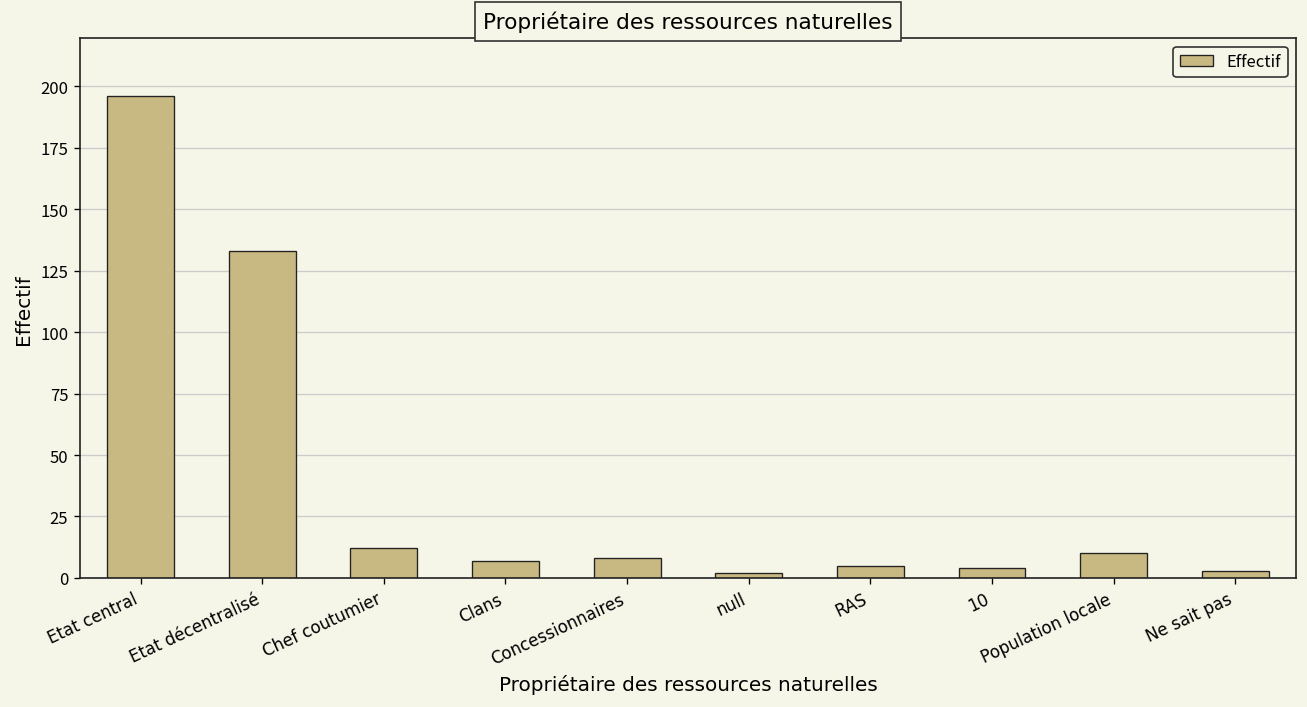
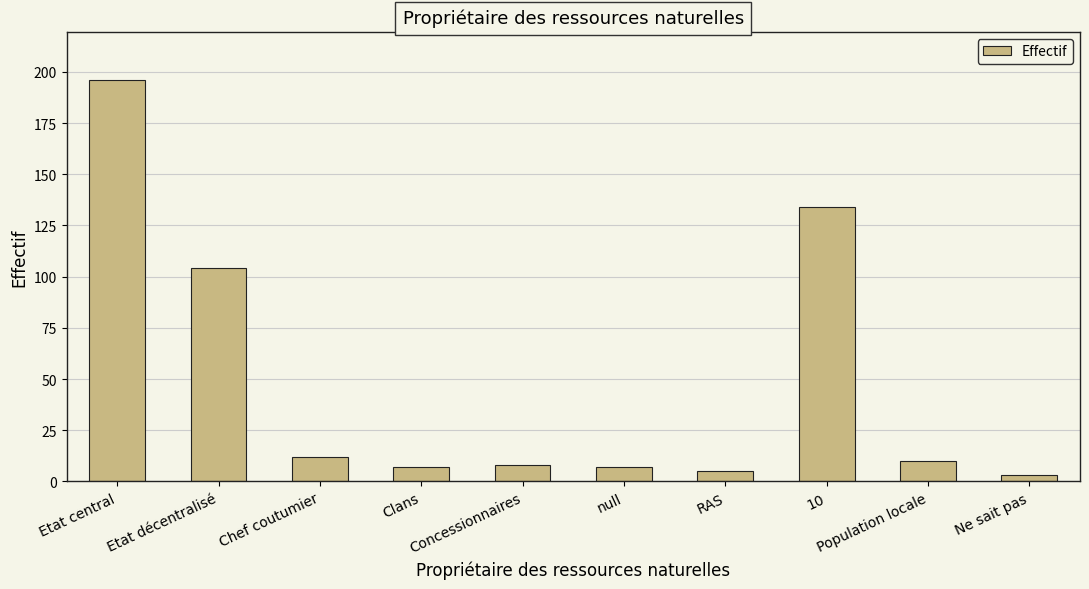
  {
    "Etat central": 196,
-   "Etat décentralisé": 133,
+   "Etat décentralisé": 104,
    "Chef coutumier": 12,
    "Clans": 7,
    "Concessionnaires": 8,
-   "null": 2,
+   "null": 7,
    "RAS": 5,
-   "10": 4,
+   "10": 134,
    "Population locale": 10,
    "Ne sait pas": 3
  }
